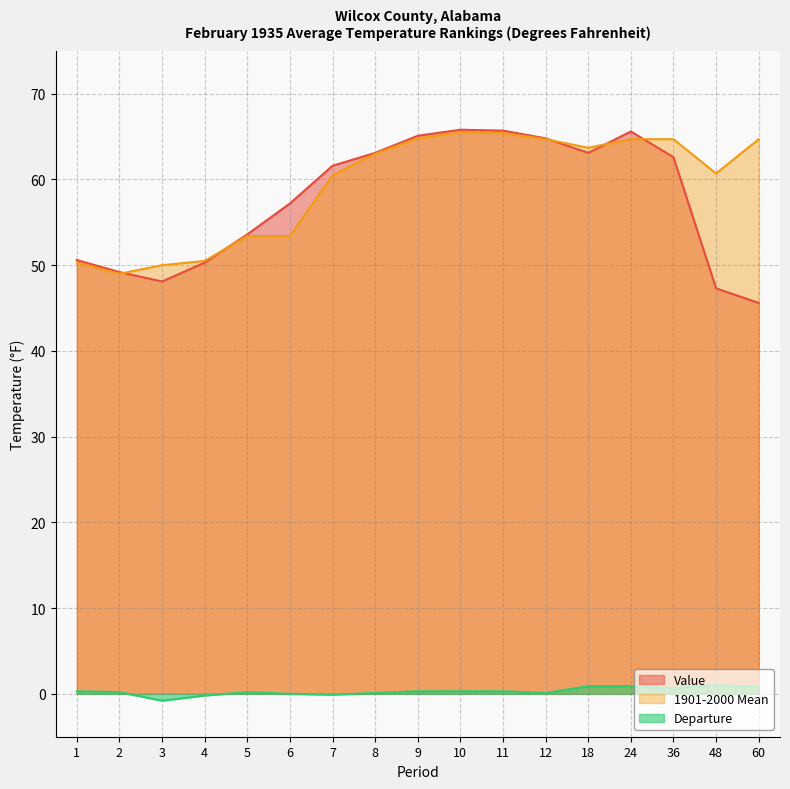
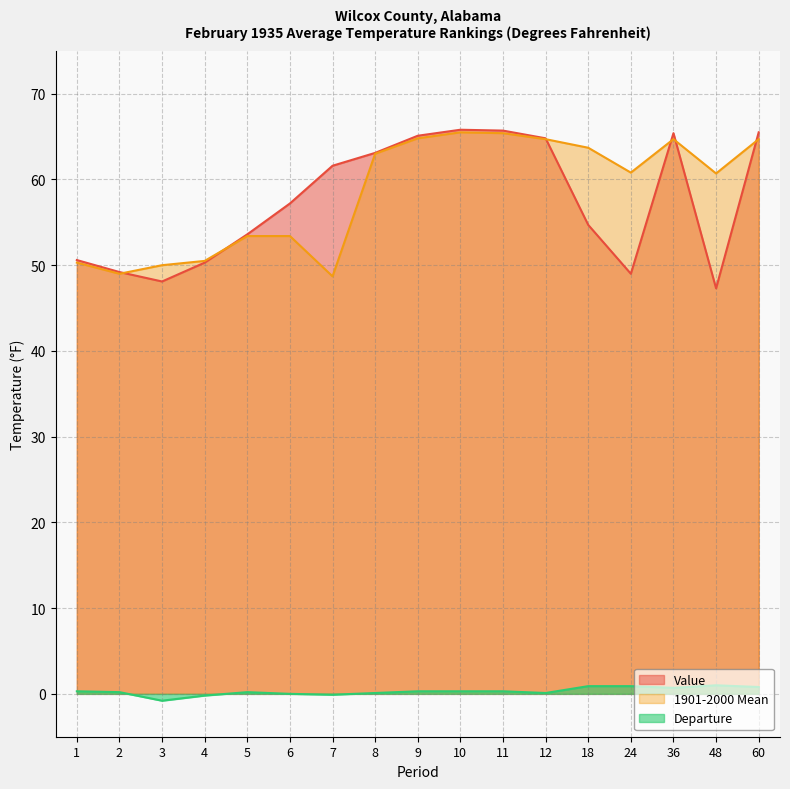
  {
    "Value": {
      "3": 48,
      "6": 57,
      "7": 62,
      "9": 65,
      "10": 66,
      "11": 66,
-     "18": 63,
-     "24": 66,
-     "36": 63,
+     "18": 55,
+     "24": 49,
+     "36": 65,
      "48": 47,
-     "60": 46
+     "60": 66
    },
    "1901-2000 Mean": {
      "3": 50,
      "6": 53,
-     "7": 61,
+     "7": 49,
      "9": 65,
      "10": 66,
      "11": 65,
      "18": 64,
-     "24": 65,
+     "24": 61,
      "36": 65,
      "48": 61,
      "60": 65
    }
  }
